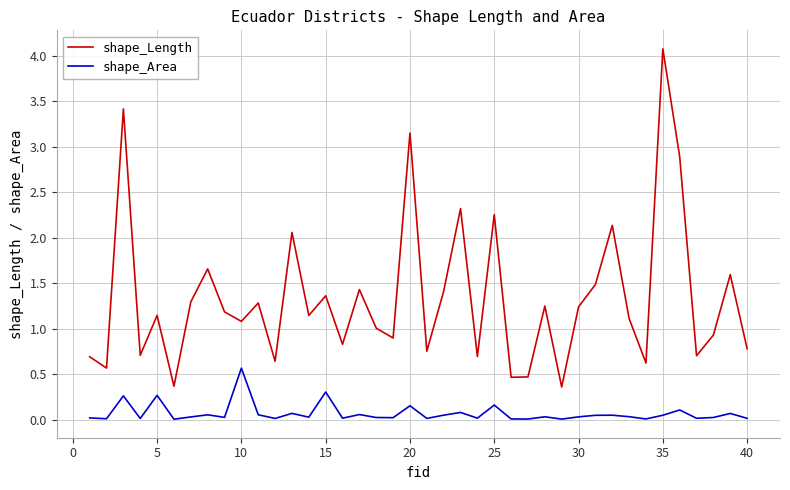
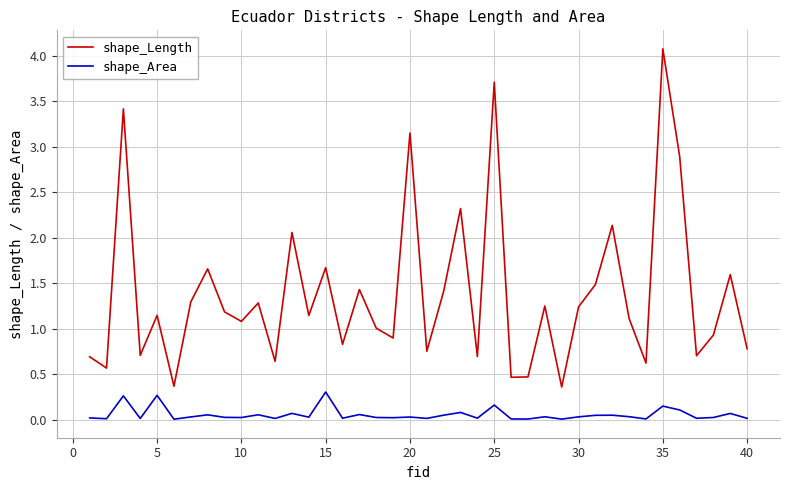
  {
    "shape_Length": {
      "5": 1.1,
      "10": 1.1,
-     "15": 1.4,
+     "15": 1.7,
      "20": 3.1,
-     "25": 2.3,
+     "25": 3.7,
      "30": 1.2,
      "35": 4.1,
      "40": 0.8
    },
    "shape_Area": {
      "5": 0.3,
-     "10": 0.6,
+     "10": 0.0,
      "15": 0.3,
-     "20": 0.2,
+     "20": 0.0,
      "25": 0.2,
      "30": 0.0,
-     "35": 0.0,
+     "35": 0.1,
      "40": 0.0
    }
  }
